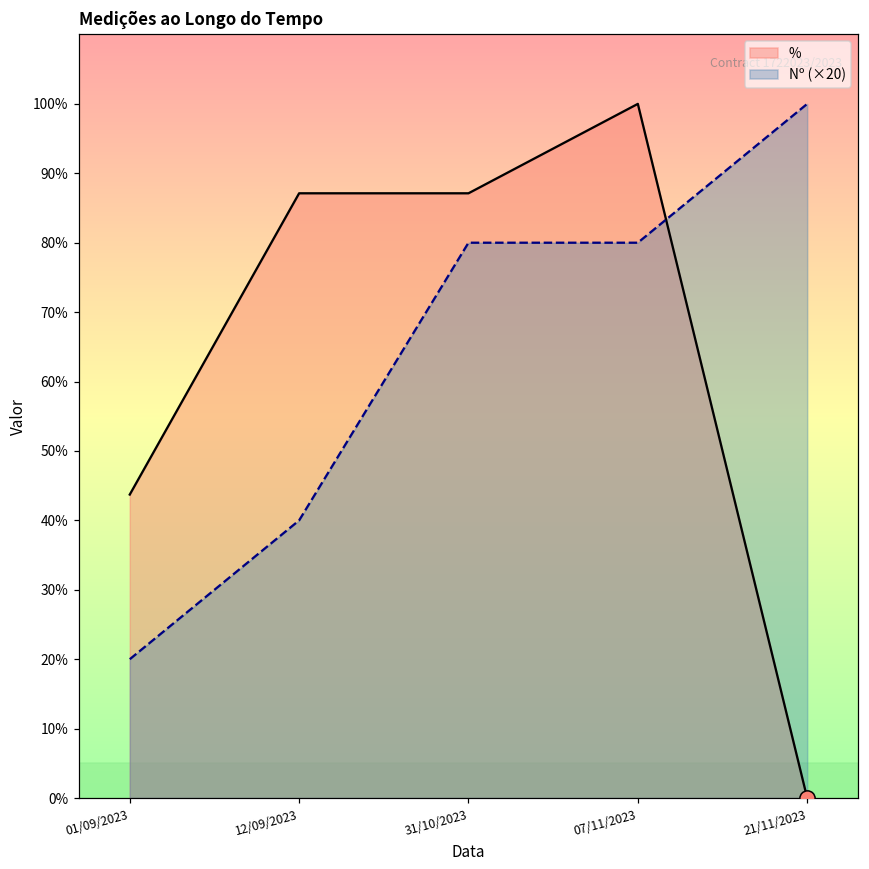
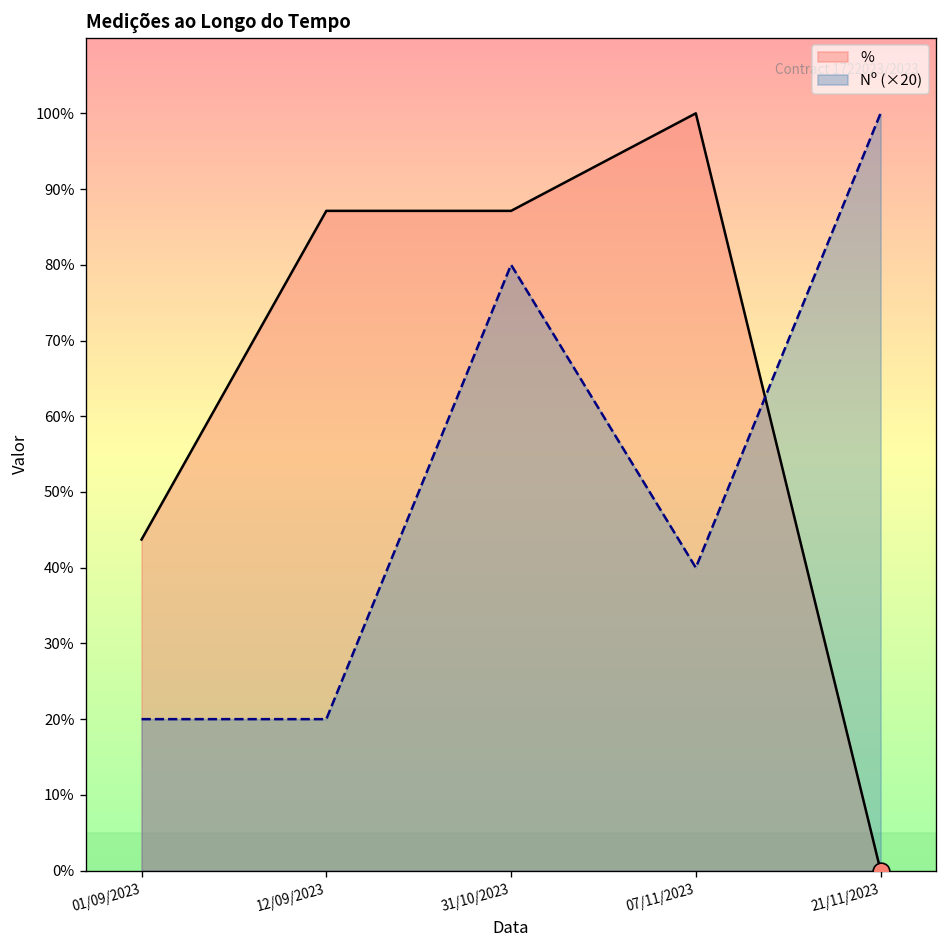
  {
    "Nº (×20)": {
      "01/09/2023": "20%",
-     "12/09/2023": "40%",
+     "12/09/2023": "20%",
      "31/10/2023": "80%",
-     "07/11/2023": "80%",
+     "07/11/2023": "40%",
      "21/11/2023": "100%"
    }
  }
